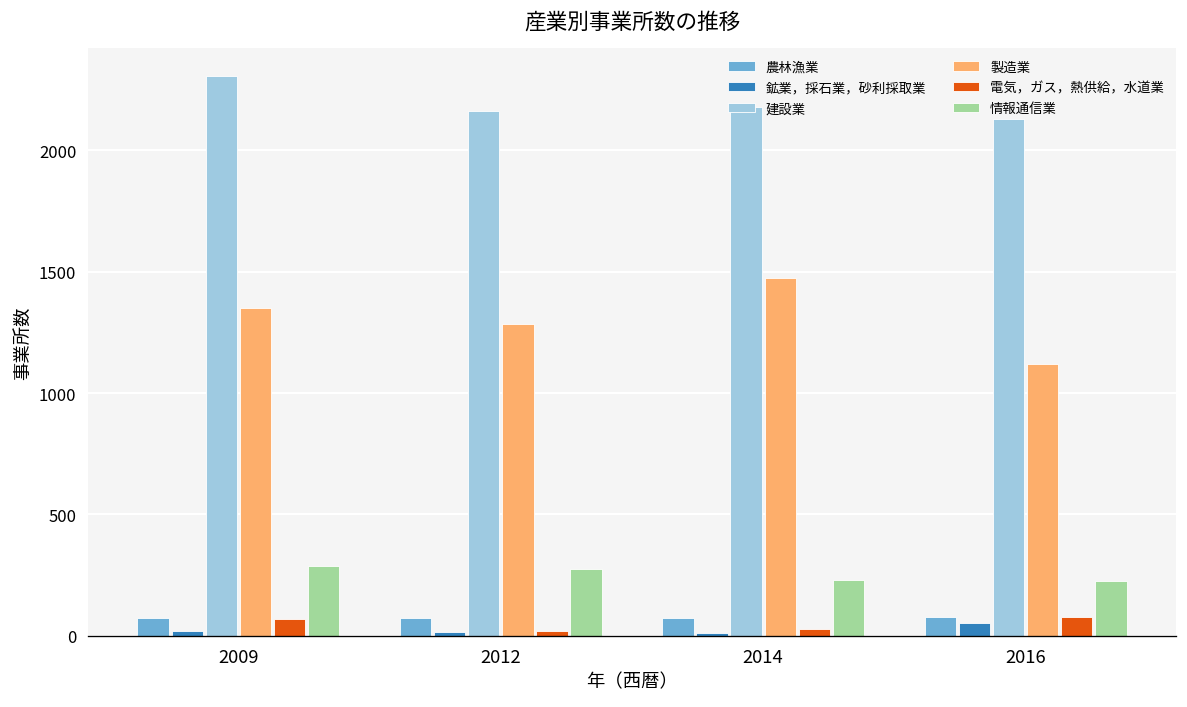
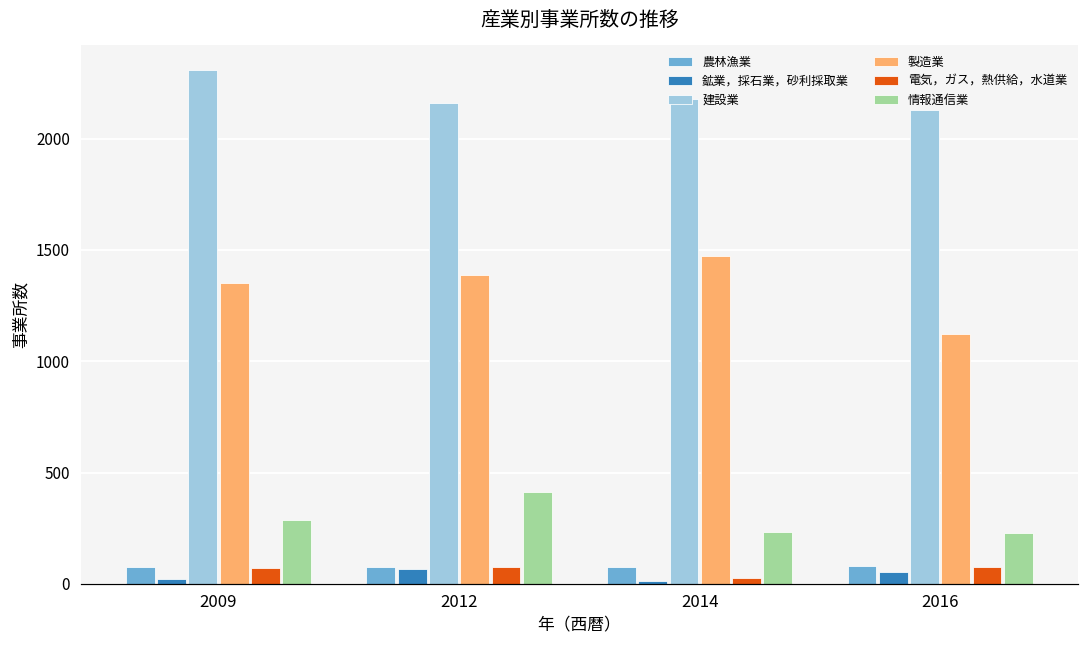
  {
    "鉱業，採石業，砂利採取業": {
      "2009": 20,
-     "2012": 20,
+     "2012": 70,
      "2016": 50
    },
    "製造業": {
      "2009": 1350,
-     "2012": 1290,
+     "2012": 1390,
      "2014": 1470,
      "2016": 1120
    },
    "電気，ガス，熱供給，水道業": {
      "2009": 70,
-     "2012": 20,
+     "2012": 80,
      "2014": 30,
      "2016": 80
    },
    "情報通信業": {
      "2009": 290,
-     "2012": 270,
+     "2012": 410,
      "2014": 230,
      "2016": 230
    }
  }
